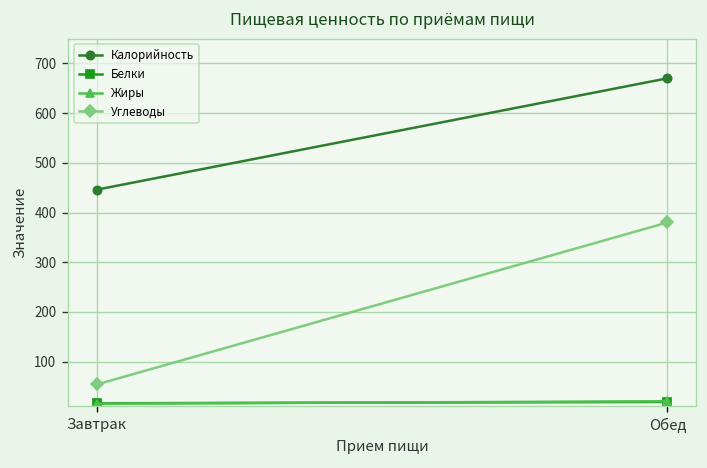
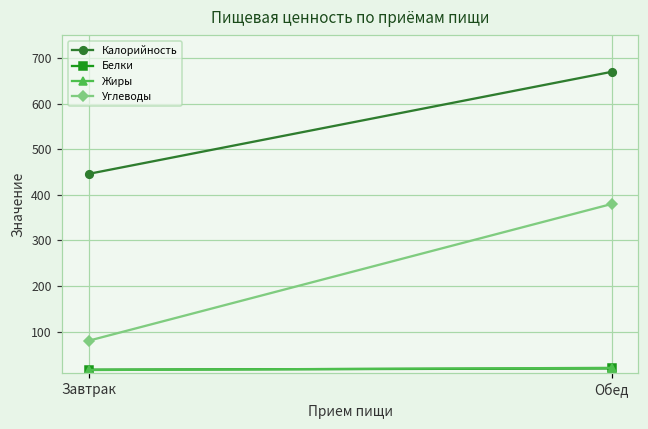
  {
    "Углеводы": {
-     "Завтрак": 50,
+     "Завтрак": 80,
      "Обед": 380
    }
  }
